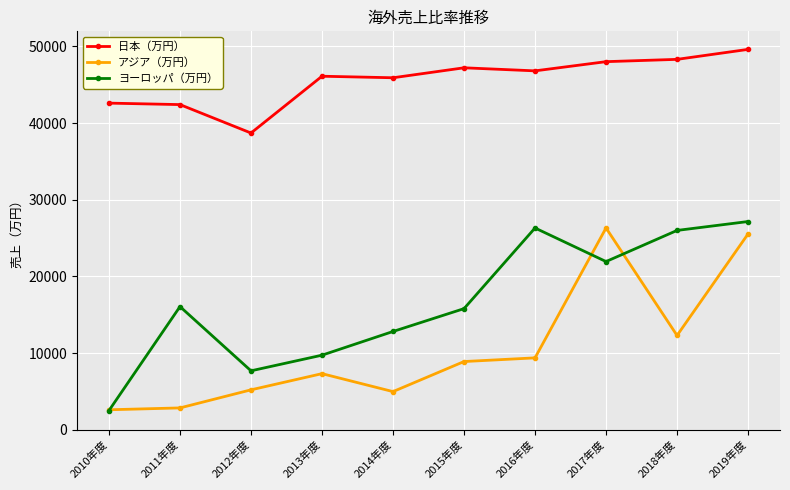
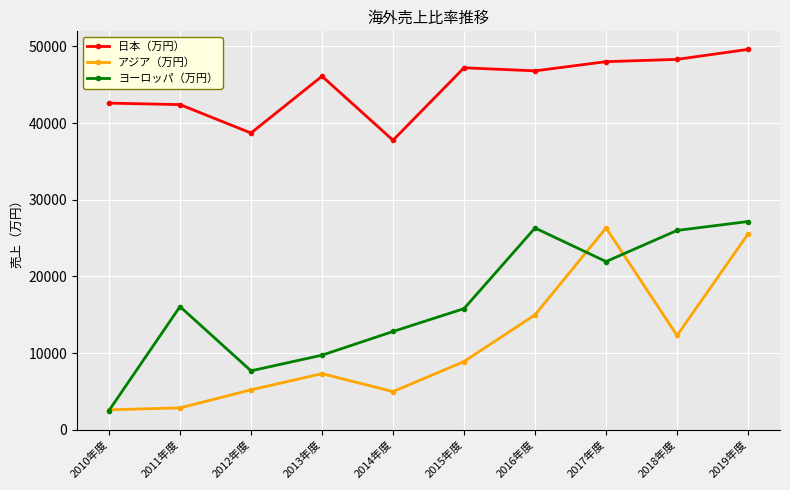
  {
    "日本（万円）": {
      "2010年度": 43000,
      "2011年度": 42000,
      "2012年度": 39000,
      "2013年度": 46000,
-     "2014年度": 46000,
+     "2014年度": 38000,
      "2015年度": 47000,
      "2016年度": 47000,
      "2017年度": 48000,
      "2018年度": 48000,
      "2019年度": 50000
    },
    "アジア（万円）": {
      "2011年度": 3000,
      "2012年度": 5000,
      "2013年度": 7000,
      "2014年度": 5000,
      "2015年度": 9000,
-     "2016年度": 9000,
+     "2016年度": 15000,
      "2017年度": 26000,
      "2018年度": 12000,
      "2019年度": 26000
    },
    "ヨーロッパ（万円）": {
      "2011年度": 16000,
      "2012年度": 8000,
      "2013年度": 10000,
      "2014年度": 13000,
      "2015年度": 16000,
      "2016年度": 26000,
      "2017年度": 22000,
      "2018年度": 26000,
      "2019年度": 27000
    }
  }
